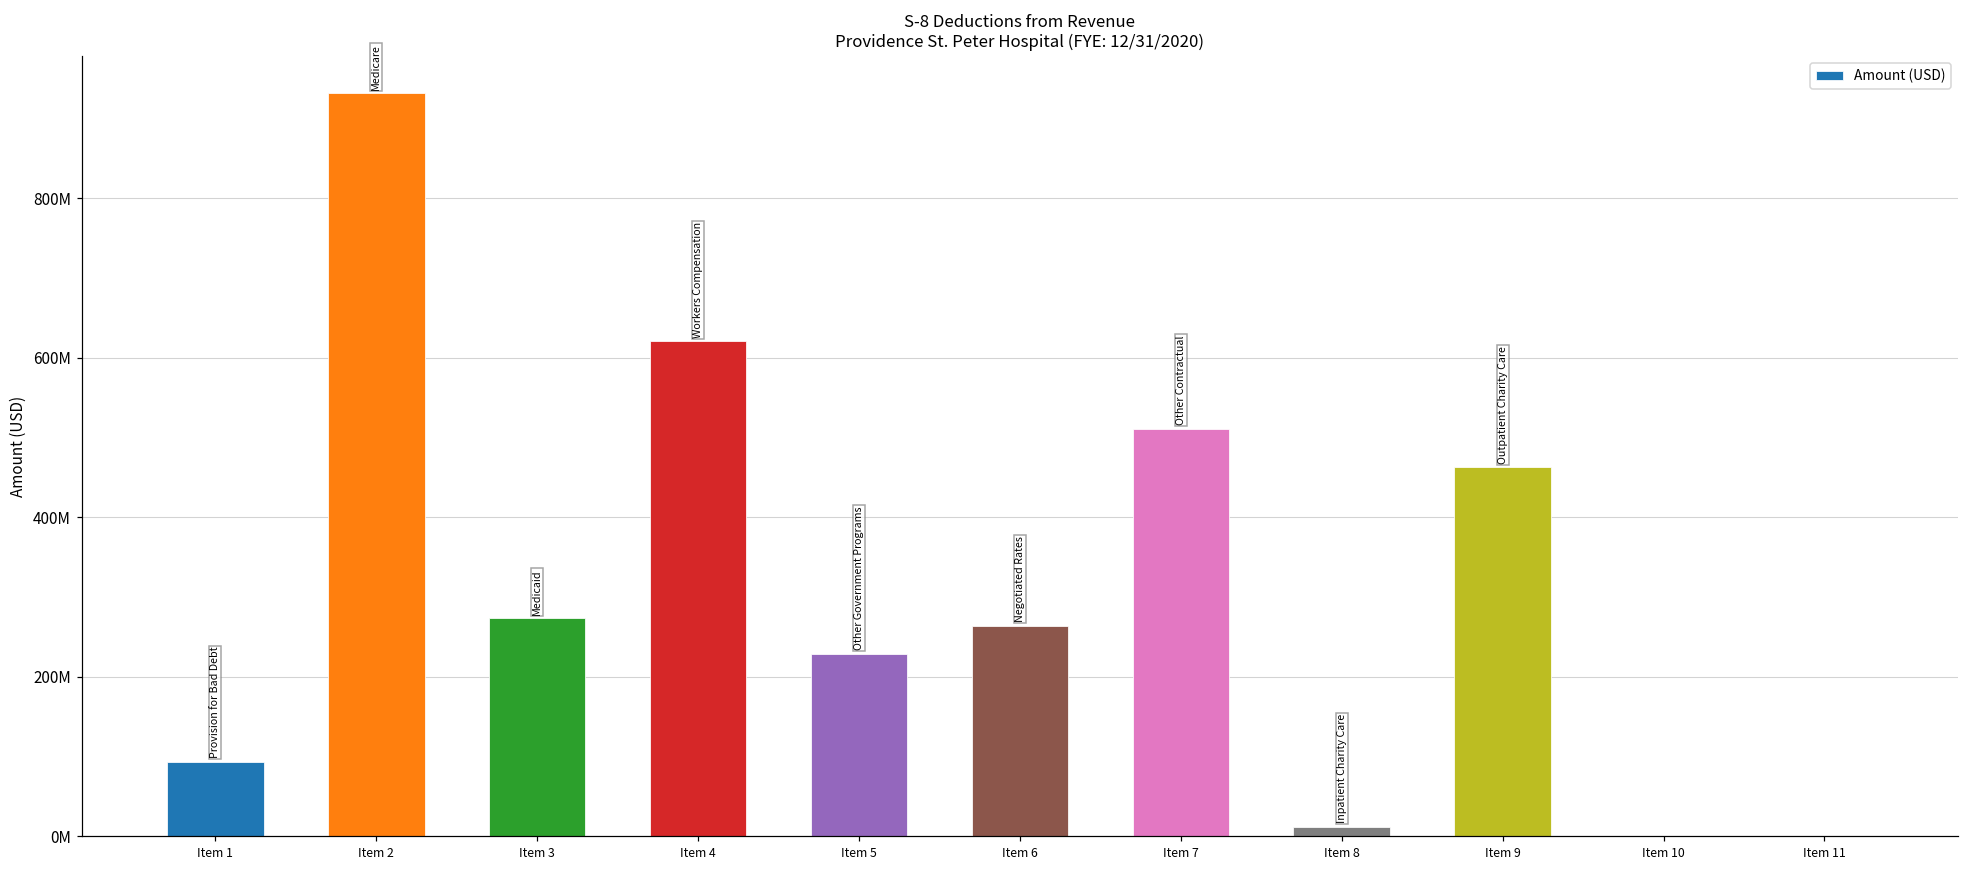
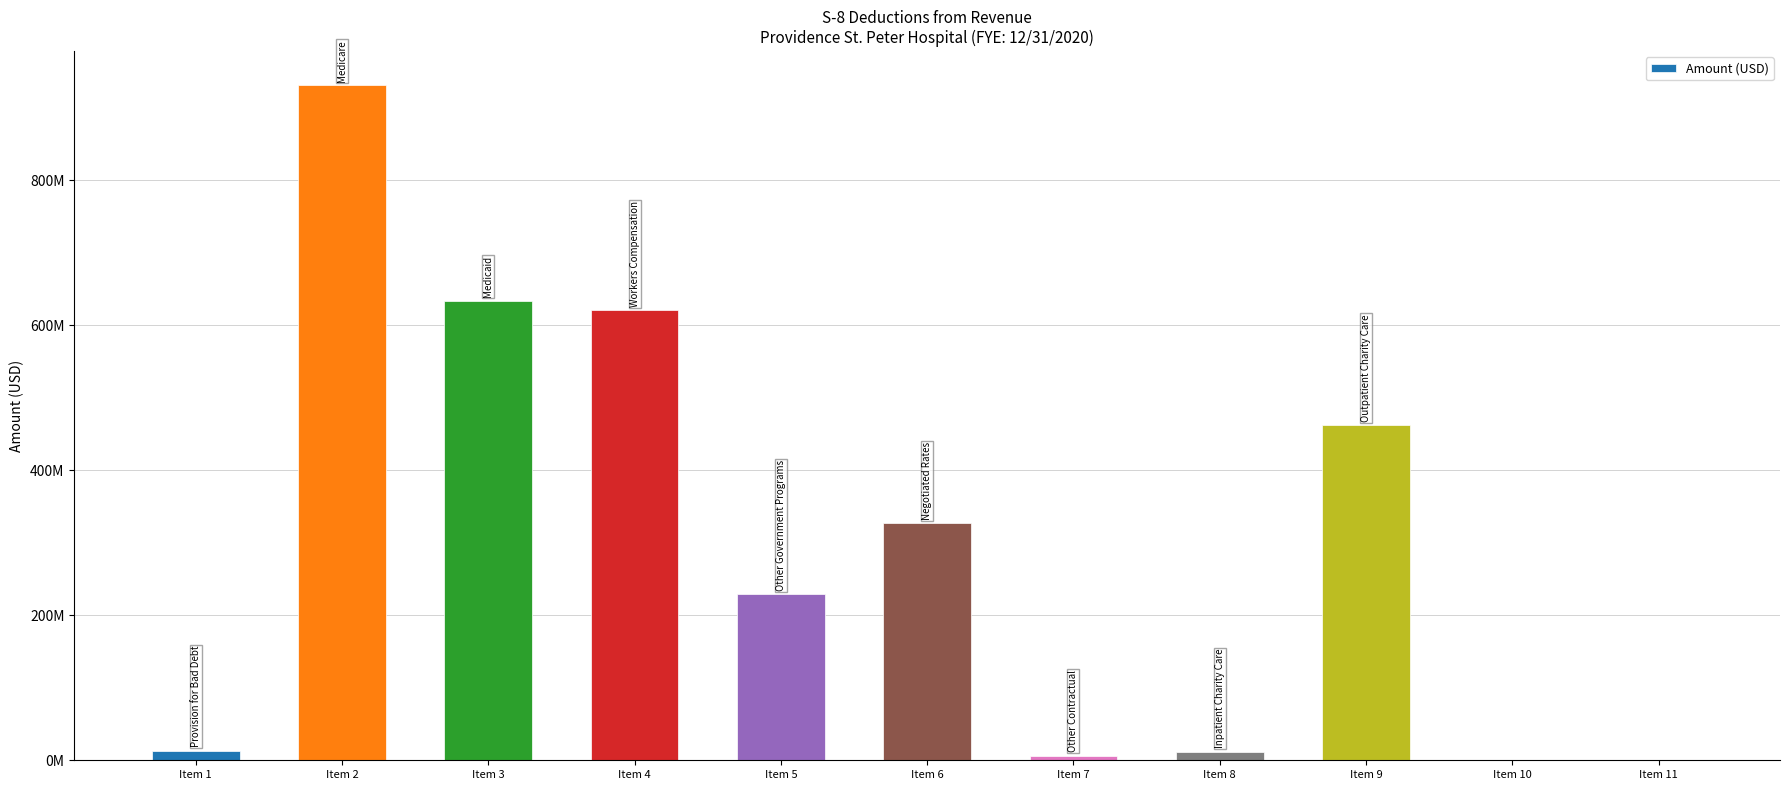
  {
-   "Item 1": 90000000,
+   "Item 1": 10000000,
    "Item 2": 930000000,
-   "Item 3": 270000000,
+   "Item 3": 630000000,
    "Item 4": 620000000,
    "Item 5": 230000000,
-   "Item 6": 260000000,
-   "Item 7": 510000000,
+   "Item 6": 330000000,
+   "Item 7": 10000000,
    "Item 8": 10000000,
    "Item 9": 460000000,
    "Item 10": 0,
    "Item 11": 0
  }
